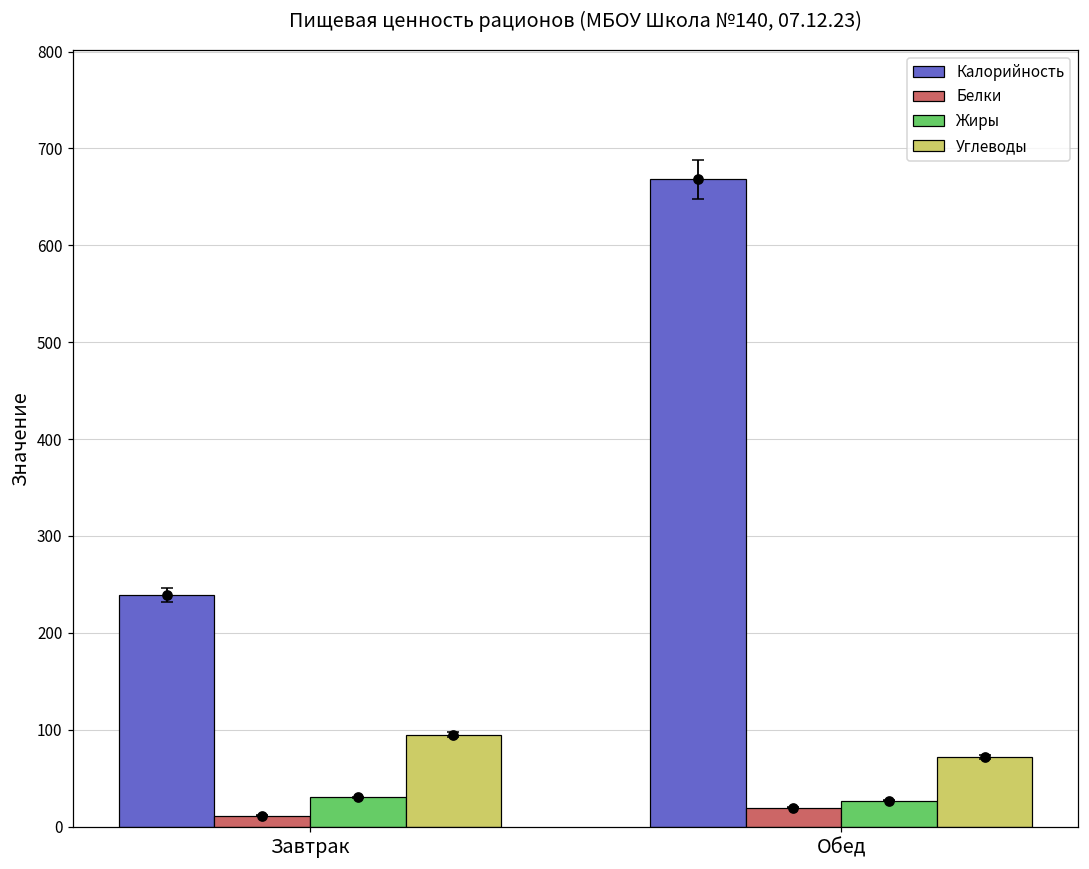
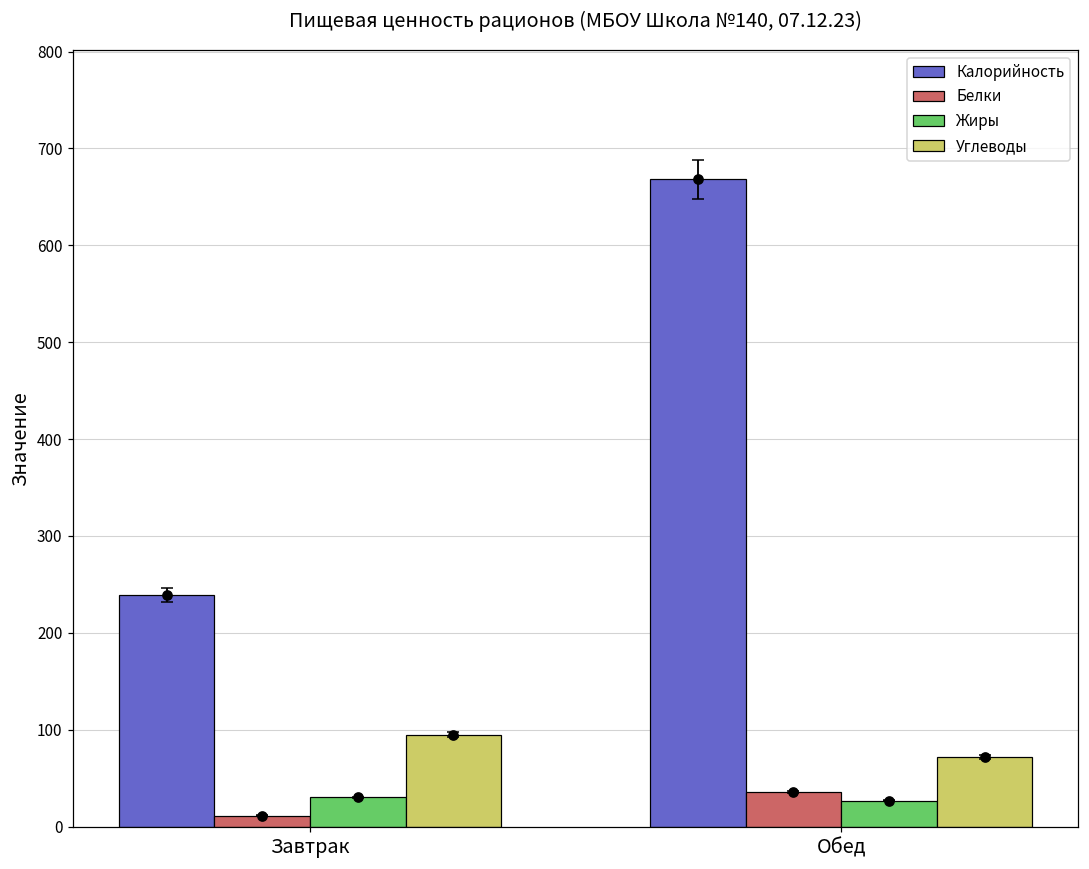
  {
    "Калорийность": {
      "Завтрак": 240,
      "Обед": 670
    },
    "Белки": {
      "Завтрак": 10,
-     "Обед": 20
+     "Обед": 40
    },
    "Жиры": {
      "Завтрак": 30,
      "Обед": 30
    },
    "Углеводы": {
      "Завтрак": 90,
      "Обед": 70
    }
  }
